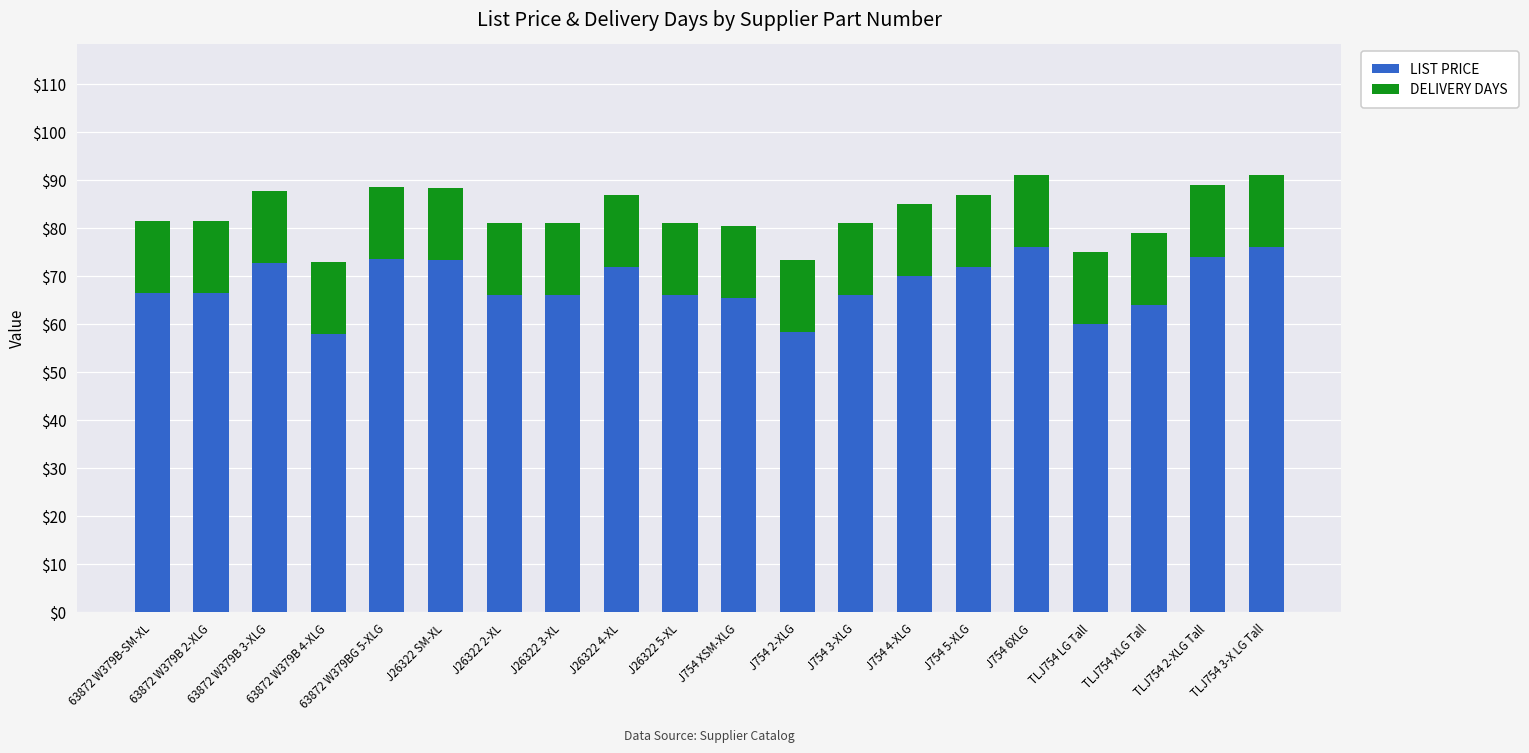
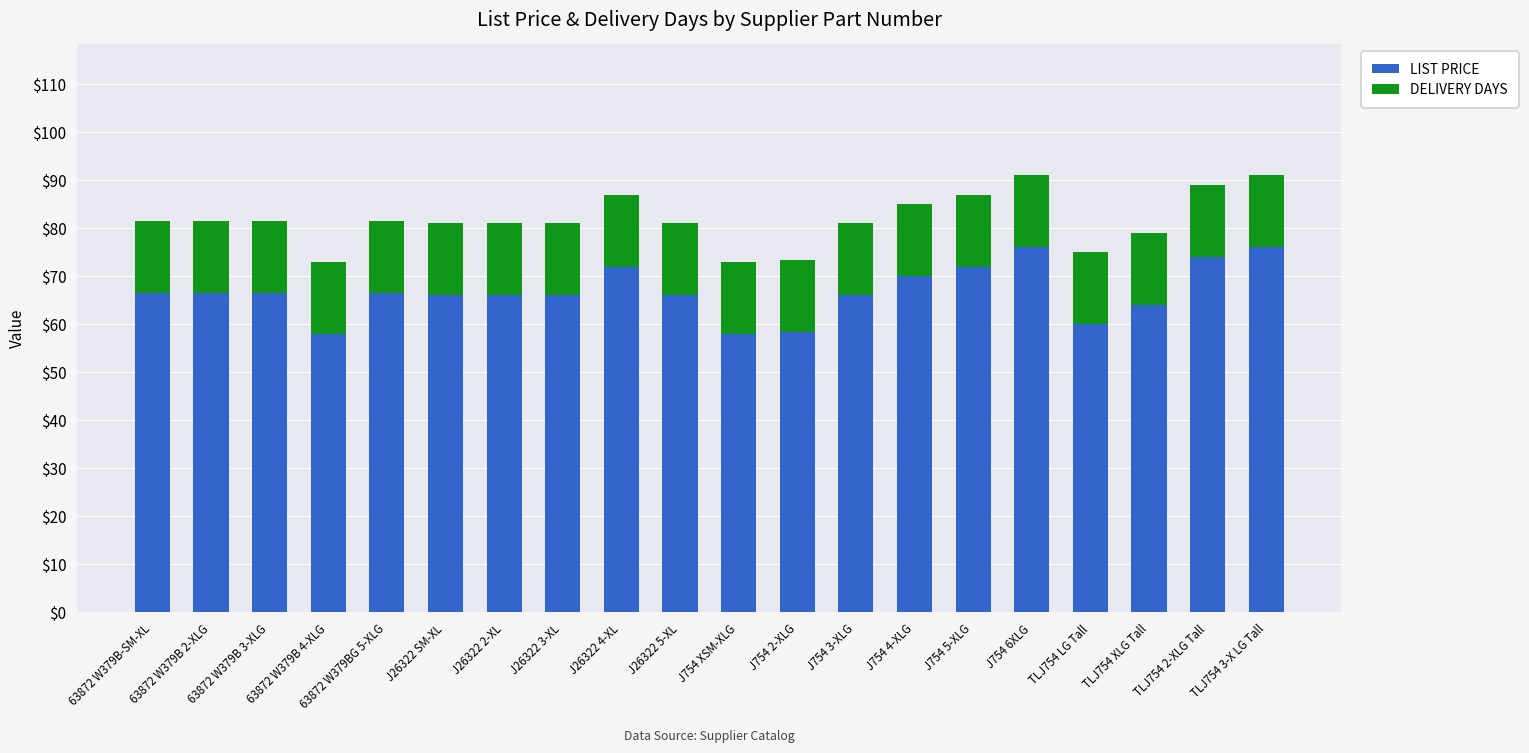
  {
    "LIST PRICE": {
      "63872 W379B-SM-XL": "$67",
      "63872 W379B 2-XLG": "$67",
-     "63872 W379B 3-XLG": "$73",
+     "63872 W379B 3-XLG": "$67",
      "63872 W379B 4-XLG": "$58",
-     "63872 W379BG 5-XLG": "$74",
-     "J26322 SM-XL": "$73",
+     "63872 W379BG 5-XLG": "$67",
+     "J26322 SM-XL": "$66",
      "J26322 2-XL": "$66",
      "J26322 3-XL": "$66",
      "J26322 4-XL": "$72",
      "J26322 5-XL": "$66",
-     "J754 XSM-XLG": "$65",
+     "J754 XSM-XLG": "$58",
      "J754 2-XLG": "$58",
      "J754 3-XLG": "$66",
      "J754 4-XLG": "$70",
      "J754 5-XLG": "$72",
      "J754 6XLG": "$76",
      "TLJ754 LG Tall": "$60",
      "TLJ754 XLG Tall": "$64",
      "TLJ754 2-XLG Tall": "$74",
      "TLJ754 3-X LG Tall": "$76"
    },
    "DELIVERY DAYS": {
      "63872 W379B-SM-XL": "$15",
      "63872 W379B 2-XLG": "$15",
      "63872 W379B 3-XLG": "$15",
      "63872 W379B 4-XLG": "$15",
      "63872 W379BG 5-XLG": "$15",
      "J26322 SM-XL": "$15",
      "J26322 2-XL": "$15",
      "J26322 3-XL": "$15",
      "J26322 4-XL": "$15",
      "J26322 5-XL": "$15",
      "J754 XSM-XLG": "$15",
      "J754 2-XLG": "$15",
      "J754 3-XLG": "$15",
      "J754 4-XLG": "$15",
      "J754 5-XLG": "$15",
      "J754 6XLG": "$15",
      "TLJ754 LG Tall": "$15",
      "TLJ754 XLG Tall": "$15",
      "TLJ754 2-XLG Tall": "$15",
      "TLJ754 3-X LG Tall": "$15"
    }
  }
